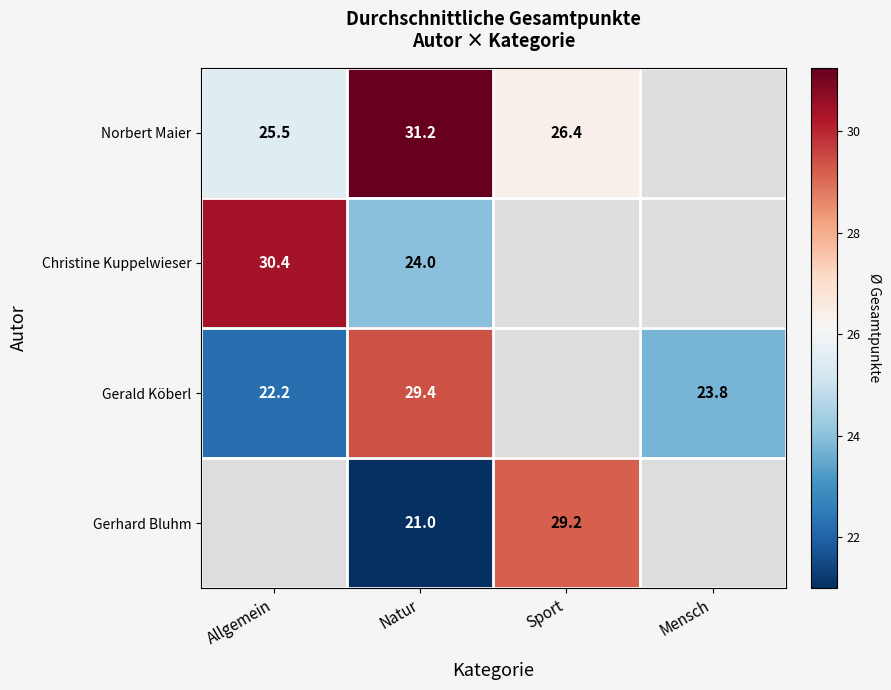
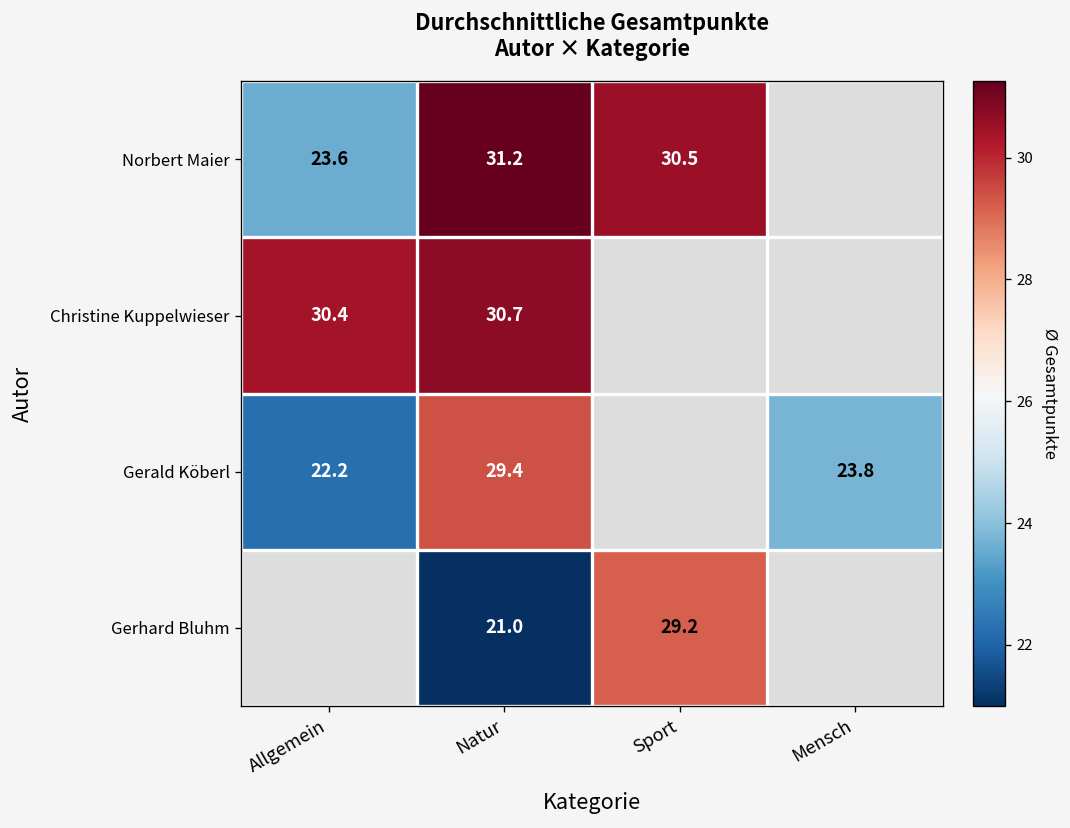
  {
    "Norbert Maier": {
-     "Allgemein": 25.5,
+     "Allgemein": 23.6,
      "Natur": 31.2,
-     "Sport": 26.4
+     "Sport": 30.5
    },
    "Christine Kuppelwieser": {
      "Allgemein": 30.4,
-     "Natur": 24.0
+     "Natur": 30.7
    },
    "Gerald Köberl": {
      "Allgemein": 22.2,
      "Natur": 29.4,
      "Mensch": 23.8
    },
    "Gerhard Bluhm": {
      "Natur": 21.0,
      "Sport": 29.2
    }
  }
